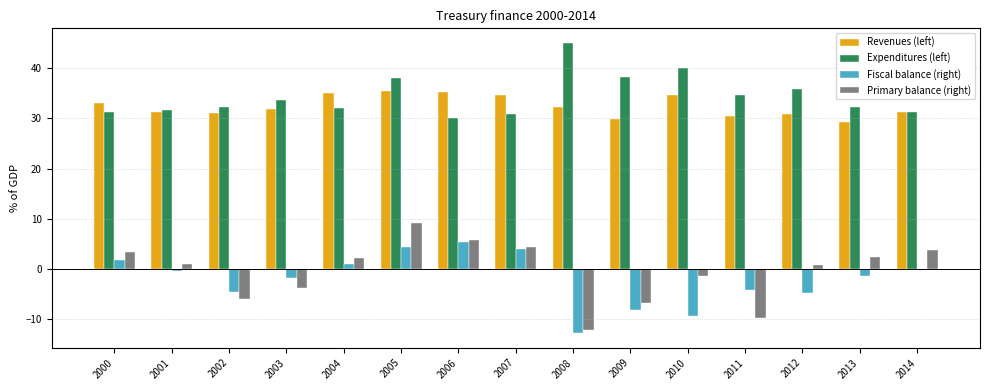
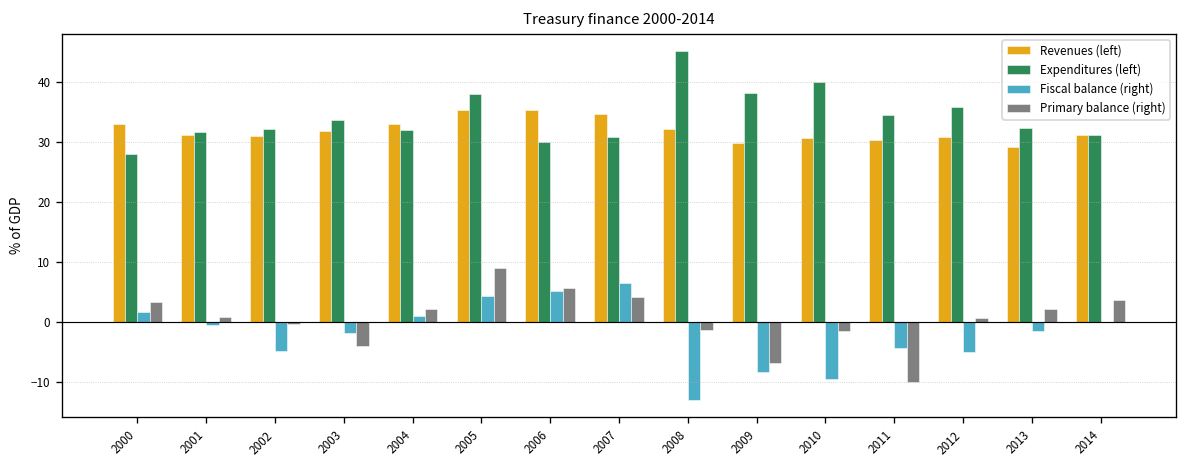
  {
    "Revenues (left)": {
      "2000": 33,
      "2001": 31,
      "2002": 31,
      "2003": 32,
-     "2004": 35,
+     "2004": 33,
      "2005": 35,
      "2006": 35,
      "2007": 35,
      "2008": 32,
      "2009": 30,
-     "2010": 35,
+     "2010": 31,
      "2011": 30,
      "2012": 31,
      "2013": 29,
      "2014": 31
    },
    "Expenditures (left)": {
-     "2000": 31,
+     "2000": 28,
      "2001": 32,
      "2002": 32,
      "2003": 34,
      "2004": 32,
      "2005": 38,
      "2006": 30,
      "2007": 31,
      "2008": 45,
      "2009": 38,
      "2010": 40,
      "2011": 35,
      "2012": 36,
      "2013": 32,
      "2014": 31
    },
    "Fiscal balance (right)": {
      "2000": 2,
      "2001": -1,
      "2002": -5,
      "2003": -2,
      "2004": 1,
      "2005": 4,
      "2006": 5,
-     "2007": 4,
+     "2007": 7,
      "2008": -13,
      "2009": -8,
      "2010": -9,
      "2011": -4,
      "2012": -5,
      "2013": -1,
      "2014": 0
    },
    "Primary balance (right)": {
      "2000": 3,
      "2001": 1,
-     "2002": -6,
+     "2002": 0,
      "2003": -4,
      "2004": 2,
      "2005": 9,
      "2006": 6,
      "2007": 4,
-     "2008": -12,
+     "2008": -1,
      "2009": -7,
      "2010": -2,
      "2011": -10,
      "2012": 1,
      "2013": 2,
      "2014": 4
    }
  }
